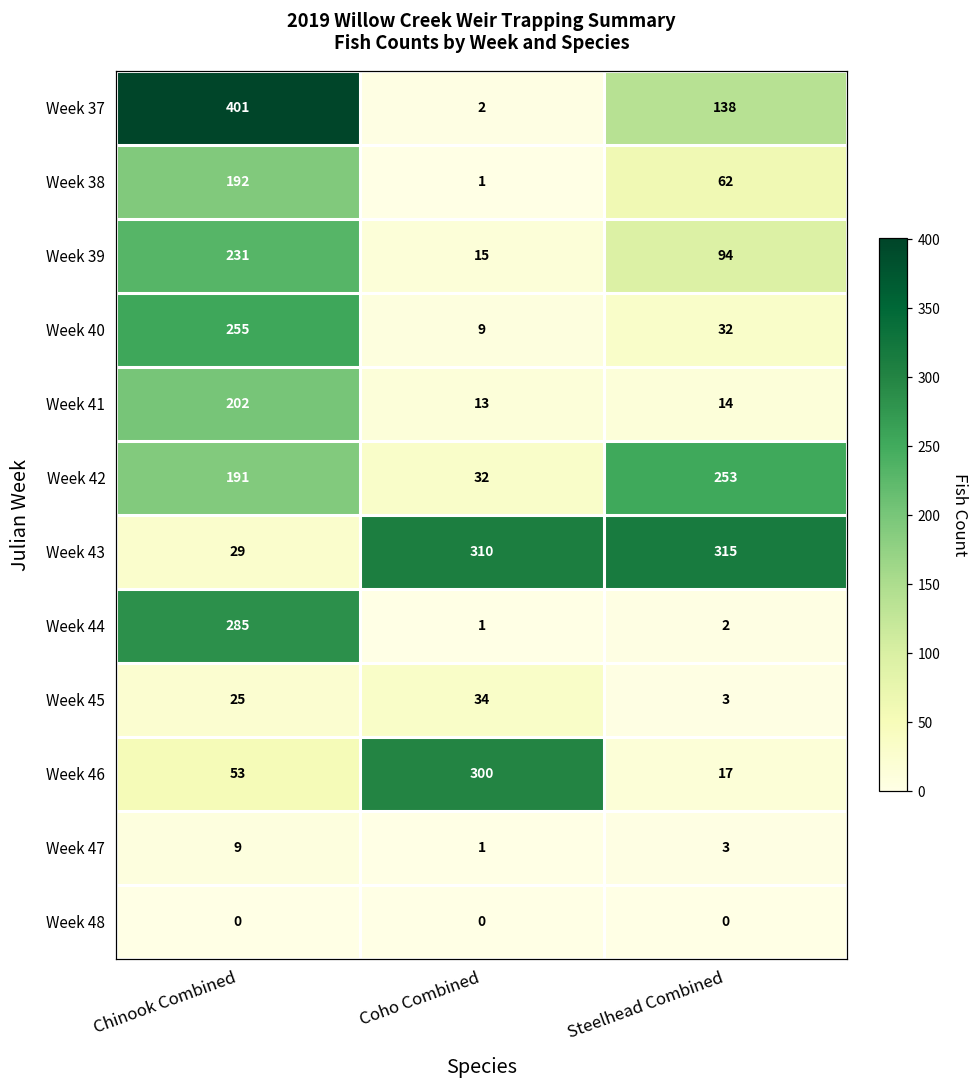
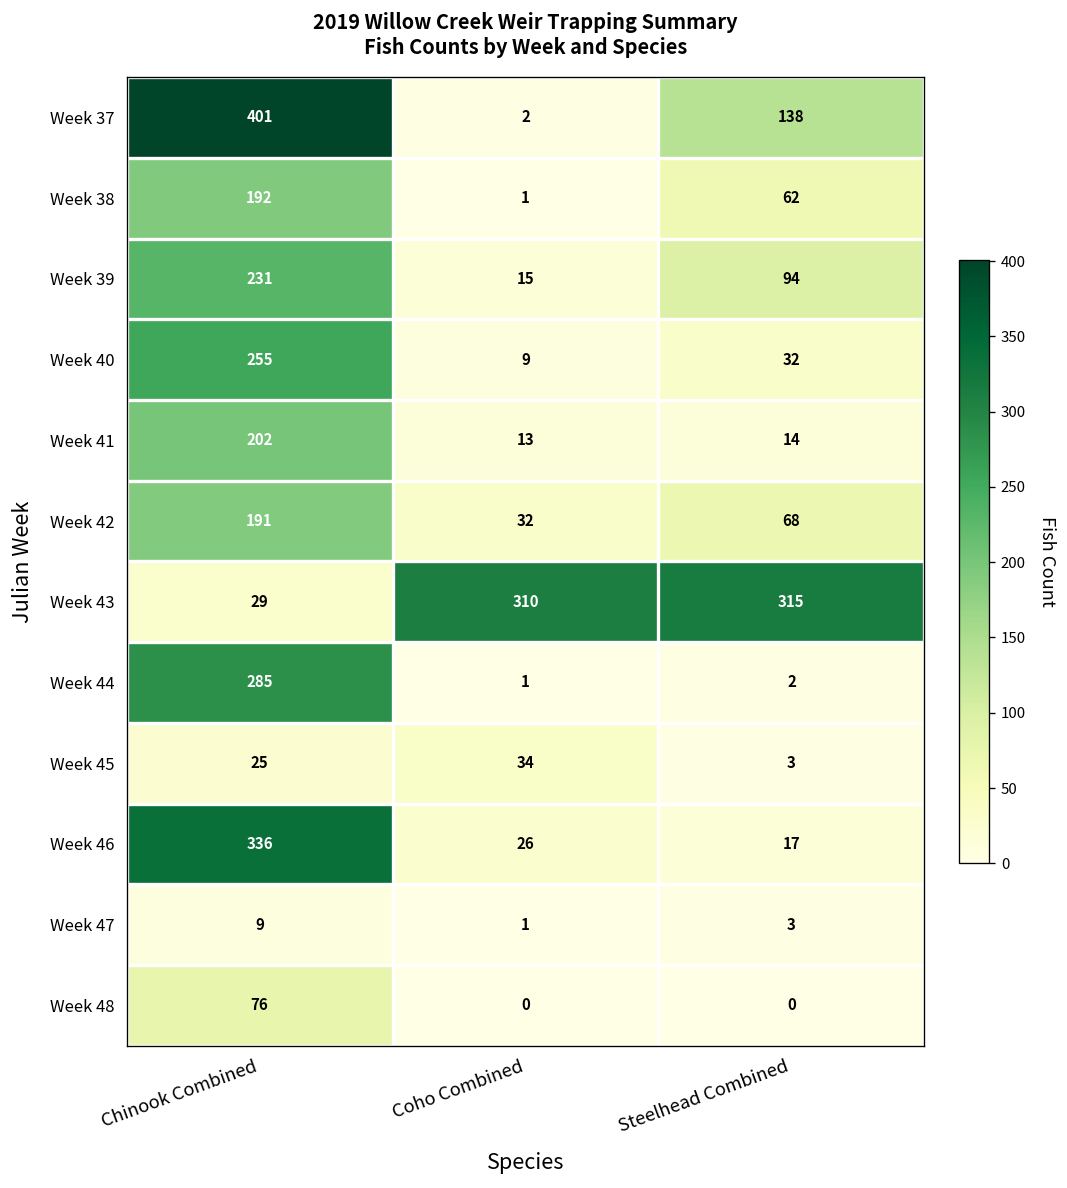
  {
    "Week 37": {
      "Chinook Combined": 401,
      "Coho Combined": 2,
      "Steelhead Combined": 138
    },
    "Week 38": {
      "Chinook Combined": 192,
      "Coho Combined": 1,
      "Steelhead Combined": 62
    },
    "Week 39": {
      "Chinook Combined": 231,
      "Coho Combined": 15,
      "Steelhead Combined": 94
    },
    "Week 40": {
      "Chinook Combined": 255,
      "Coho Combined": 9,
      "Steelhead Combined": 32
    },
    "Week 41": {
      "Chinook Combined": 202,
      "Coho Combined": 13,
      "Steelhead Combined": 14
    },
    "Week 42": {
      "Chinook Combined": 191,
      "Coho Combined": 32,
-     "Steelhead Combined": 253
+     "Steelhead Combined": 68
    },
    "Week 43": {
      "Chinook Combined": 29,
      "Coho Combined": 310,
      "Steelhead Combined": 315
    },
    "Week 44": {
      "Chinook Combined": 285,
      "Coho Combined": 1,
      "Steelhead Combined": 2
    },
    "Week 45": {
      "Chinook Combined": 25,
      "Coho Combined": 34,
      "Steelhead Combined": 3
    },
    "Week 46": {
-     "Chinook Combined": 53,
-     "Coho Combined": 300,
+     "Chinook Combined": 336,
+     "Coho Combined": 26,
      "Steelhead Combined": 17
    },
    "Week 47": {
      "Chinook Combined": 9,
      "Coho Combined": 1,
      "Steelhead Combined": 3
    },
    "Week 48": {
-     "Chinook Combined": 0,
+     "Chinook Combined": 76,
      "Coho Combined": 0,
      "Steelhead Combined": 0
    }
  }
